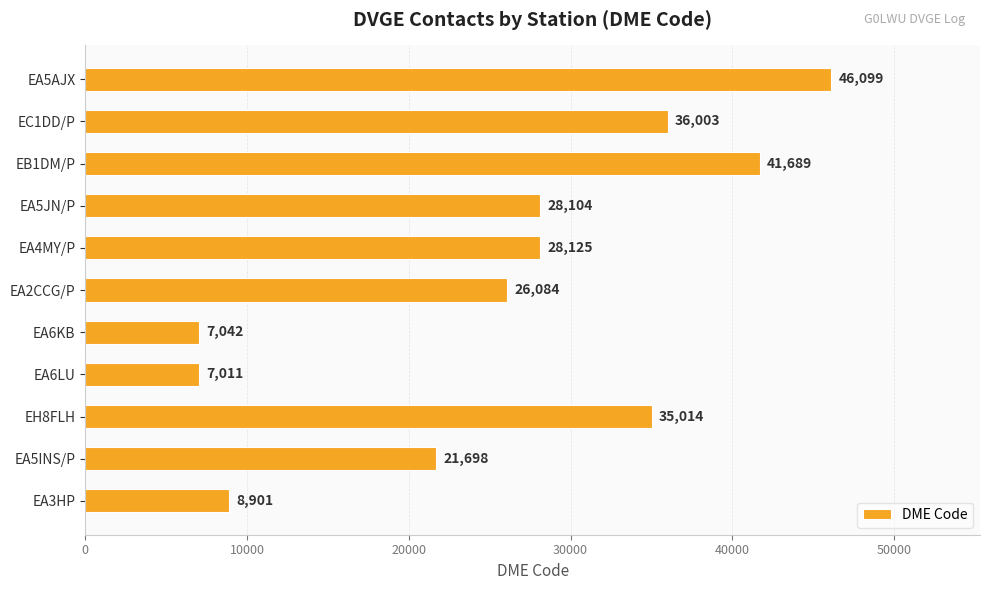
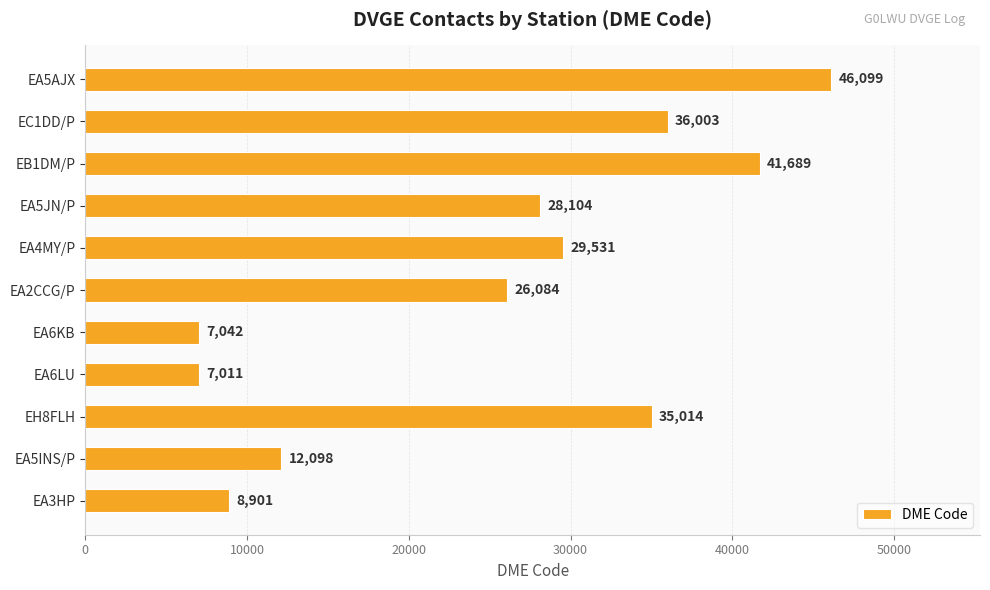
  {
    "EA5AJX": "46,099",
    "EC1DD/P": "36,003",
    "EB1DM/P": "41,689",
    "EA5JN/P": "28,104",
-   "EA4MY/P": "28,125",
+   "EA4MY/P": "29,531",
    "EA2CCG/P": "26,084",
    "EA6KB": "7,042",
    "EA6LU": "7,011",
    "EH8FLH": "35,014",
-   "EA5INS/P": "21,698",
+   "EA5INS/P": "12,098",
    "EA3HP": "8,901"
  }
